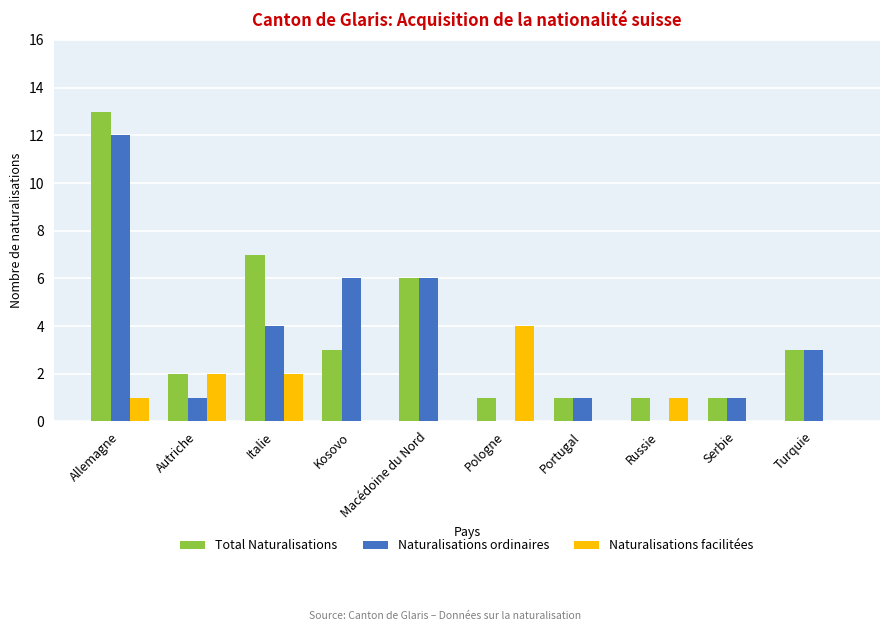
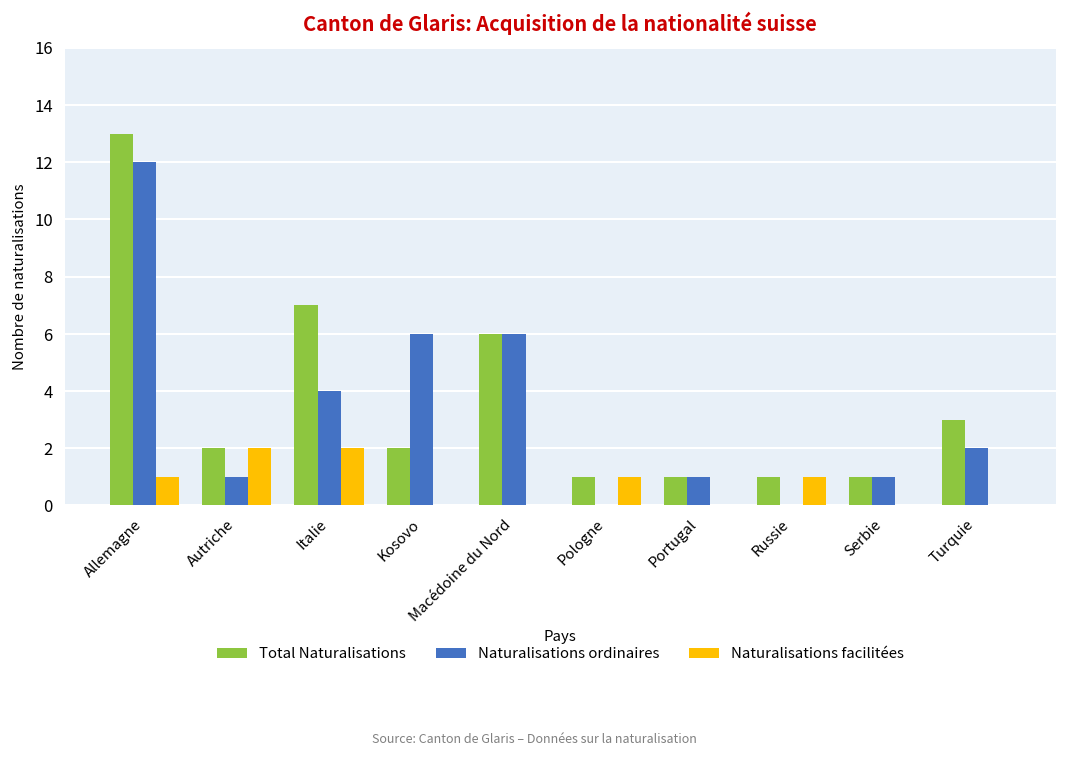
  {
    "Total Naturalisations": {
      "Allemagne": 13,
      "Autriche": 2,
      "Italie": 7,
-     "Kosovo": 3,
+     "Kosovo": 2,
      "Macédoine du Nord": 6,
      "Pologne": 1,
      "Portugal": 1,
      "Russie": 1,
      "Serbie": 1,
      "Turquie": 3
    },
    "Naturalisations ordinaires": {
      "Allemagne": 12,
      "Autriche": 1,
      "Italie": 4,
      "Kosovo": 6,
      "Macédoine du Nord": 6,
      "Pologne": 0,
      "Portugal": 1,
      "Russie": 0,
      "Serbie": 1,
-     "Turquie": 3
+     "Turquie": 2
    },
    "Naturalisations facilitées": {
      "Allemagne": 1,
      "Autriche": 2,
      "Italie": 2,
      "Kosovo": 0,
      "Macédoine du Nord": 0,
-     "Pologne": 4,
+     "Pologne": 1,
      "Portugal": 0,
      "Russie": 1,
      "Serbie": 0,
      "Turquie": 0
    }
  }
